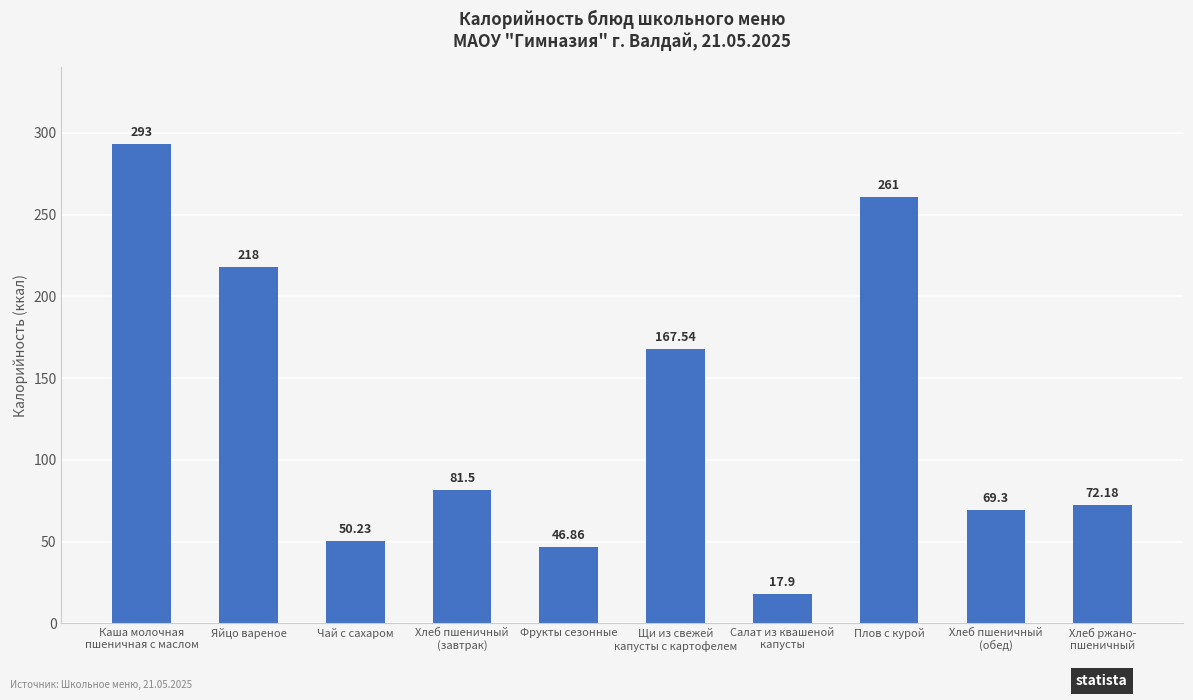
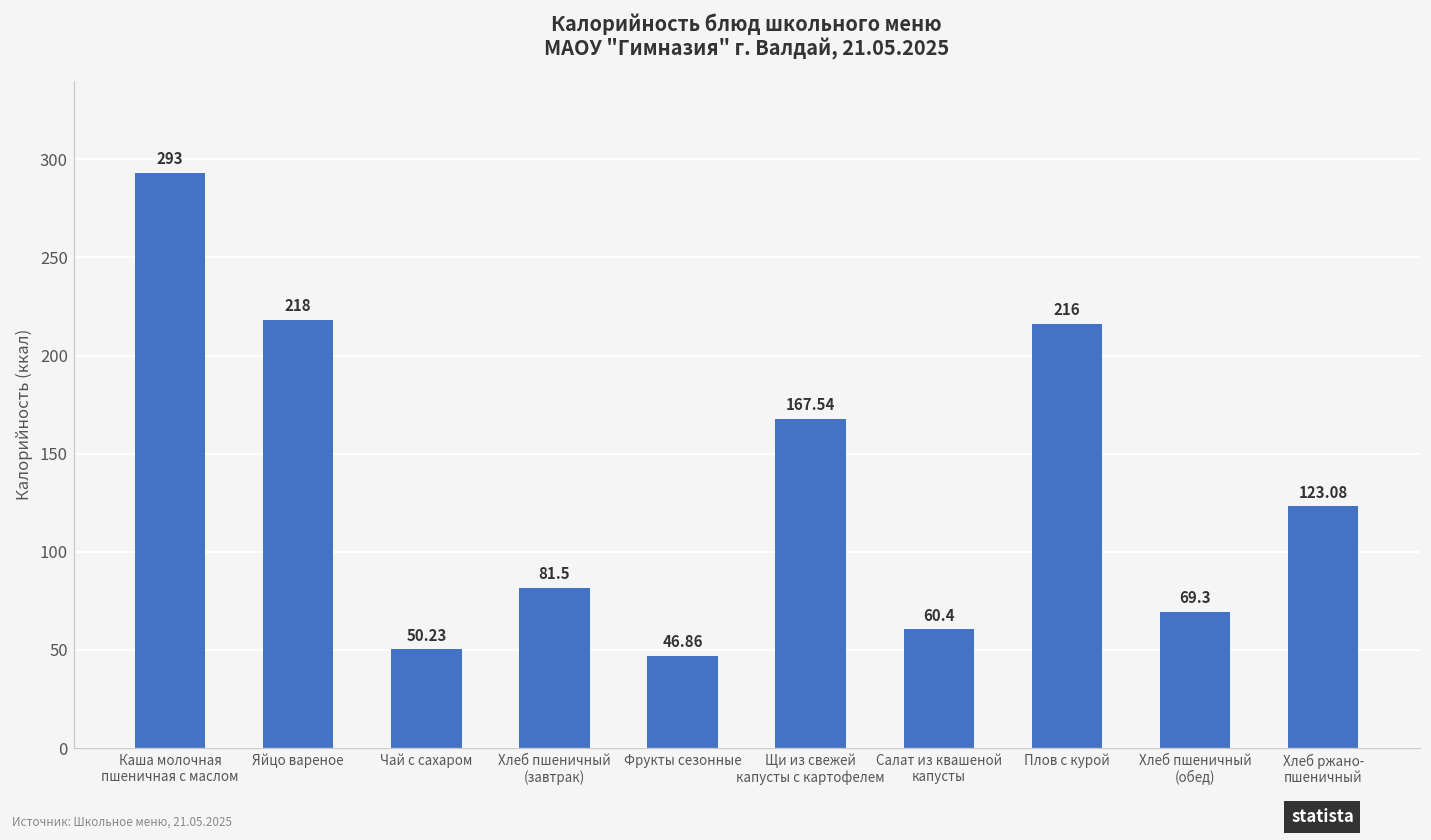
  {
    "Каша молочная пшеничная с маслом": 293,
    "Яйцо вареное": 218,
    "Чай с сахаром": 50.23,
    "Хлеб пшеничный (завтрак)": 81.5,
    "Фрукты сезонные": 46.86,
    "Щи из свежей капусты с картофелем": 167.54,
-   "Салат из квашеной капусты": 17.9,
-   "Плов с курой": 261,
+   "Салат из квашеной капусты": 60.4,
+   "Плов с курой": 216,
    "Хлеб пшеничный (обед)": 69.3,
-   "Хлеб ржано- пшеничный": 72.18
+   "Хлеб ржано- пшеничный": 123.08
  }
